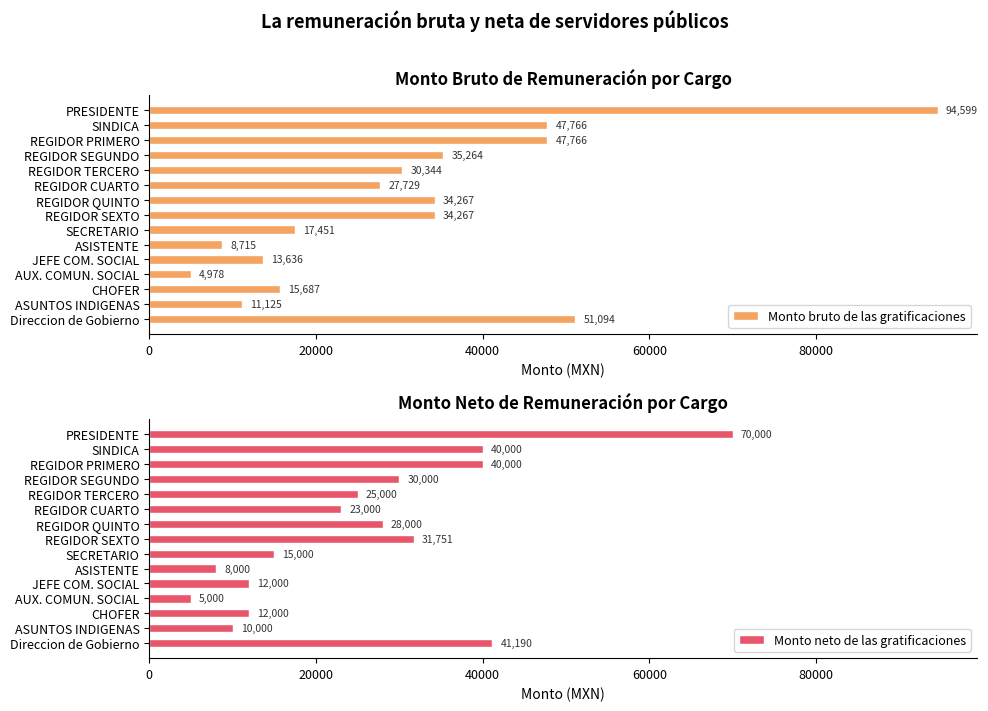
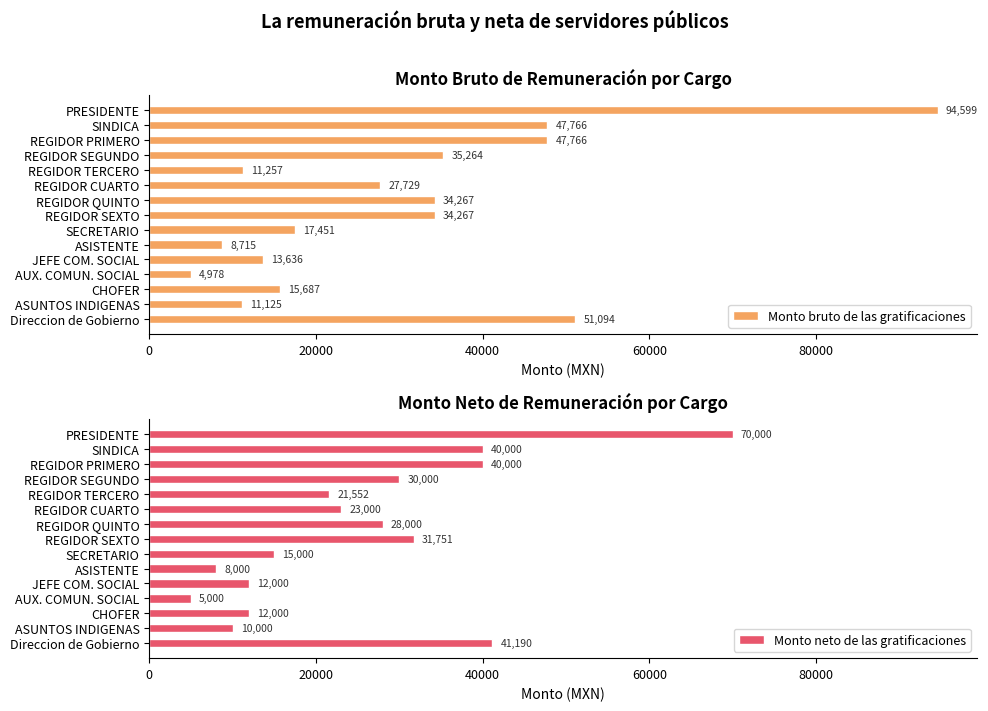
  {
    "Monto Bruto de Remuneración por Cargo": {
      "PRESIDENTE": "94,599",
      "SINDICA": "47,766",
      "REGIDOR PRIMERO": "47,766",
      "REGIDOR SEGUNDO": "35,264",
-     "REGIDOR TERCERO": "30,344",
+     "REGIDOR TERCERO": "11,257",
      "REGIDOR CUARTO": "27,729",
      "REGIDOR QUINTO": "34,267",
      "REGIDOR SEXTO": "34,267",
      "SECRETARIO": "17,451",
      "ASISTENTE": "8,715",
      "JEFE COM. SOCIAL": "13,636",
      "AUX. COMUN. SOCIAL": "4,978",
      "CHOFER": "15,687",
      "ASUNTOS INDIGENAS": "11,125",
      "Direccion de Gobierno": "51,094"
    },
    "Monto Neto de Remuneración por Cargo": {
      "PRESIDENTE": "70,000",
      "SINDICA": "40,000",
      "REGIDOR PRIMERO": "40,000",
      "REGIDOR SEGUNDO": "30,000",
-     "REGIDOR TERCERO": "25,000",
+     "REGIDOR TERCERO": "21,552",
      "REGIDOR CUARTO": "23,000",
      "REGIDOR QUINTO": "28,000",
      "REGIDOR SEXTO": "31,751",
      "SECRETARIO": "15,000",
      "ASISTENTE": "8,000",
      "JEFE COM. SOCIAL": "12,000",
      "AUX. COMUN. SOCIAL": "5,000",
      "CHOFER": "12,000",
      "ASUNTOS INDIGENAS": "10,000",
      "Direccion de Gobierno": "41,190"
    }
  }
